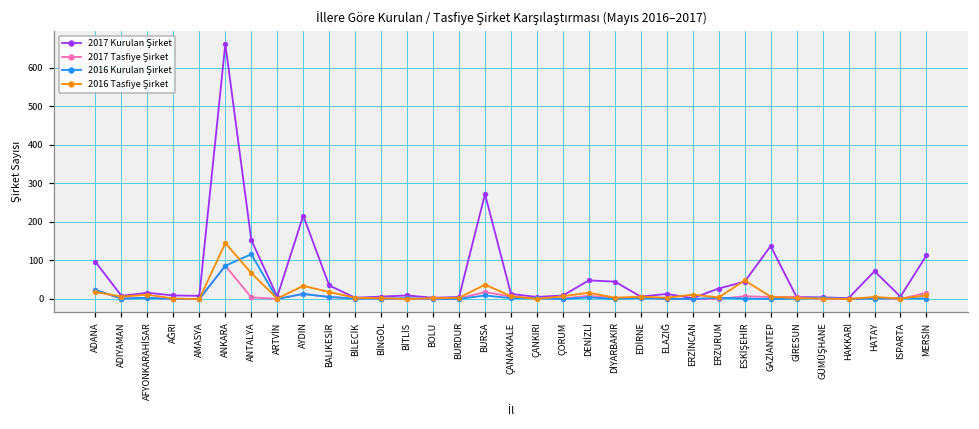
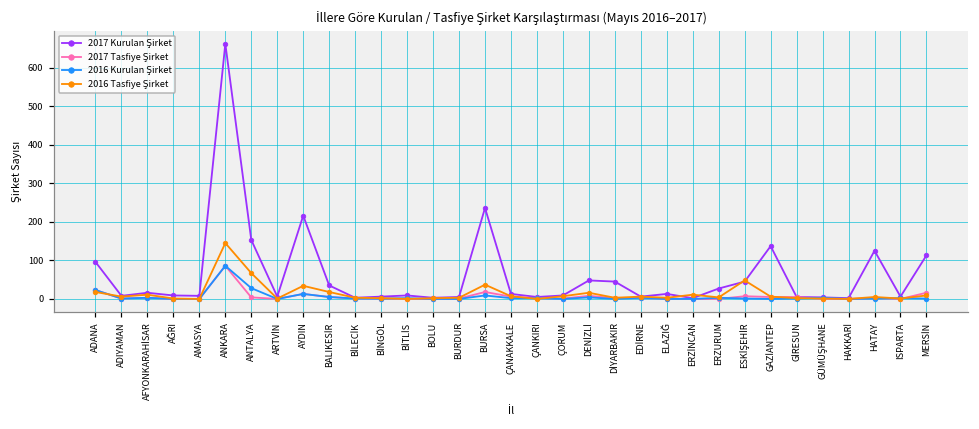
  {
    "2017 Kurulan Şirket": {
      "ADANA": 100,
      "AĞRI": 10,
      "AMASYA": 10,
      "ANKARA": 660,
      "ANTALYA": 150,
      "AYDIN": 220,
      "BALIKESİR": 40,
-     "BURSA": 270,
+     "BURSA": 240,
      "DENİZLİ": 50,
      "DİYARBAKIR": 50,
      "ELAZIĞ": 10,
      "ERZURUM": 30,
      "GAZİANTEP": 140,
-     "HATAY": 70,
+     "HATAY": 130,
      "MERSİN": 110
    },
    "2017 Tasfiye Şirket": {
      "ANTALYA": 0,
      "BURSA": 20
    },
    "2016 Kurulan Şirket": {
-     "ANTALYA": 120,
+     "ANTALYA": 30,
      "BURSA": 10,
      "MERSİN": 0
    },
    "2016 Tasfiye Şirket": {
      "ANKARA": 150,
      "ANTALYA": 70,
      "AYDIN": 30,
      "BALIKESİR": 20,
      "BURSA": 40,
      "DENİZLİ": 20,
      "ERZİNCAN": 10
    }
  }
